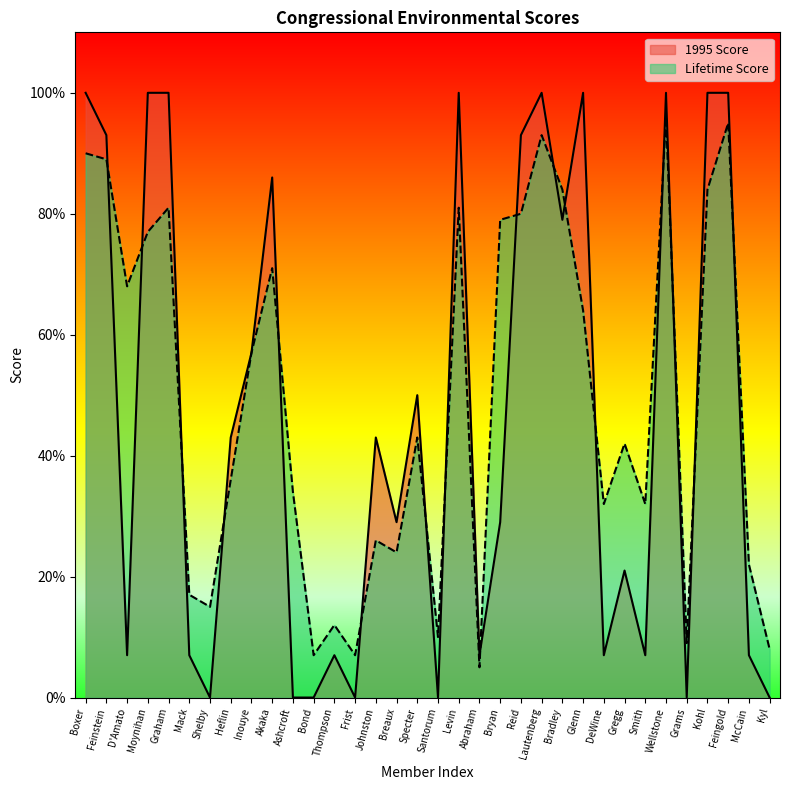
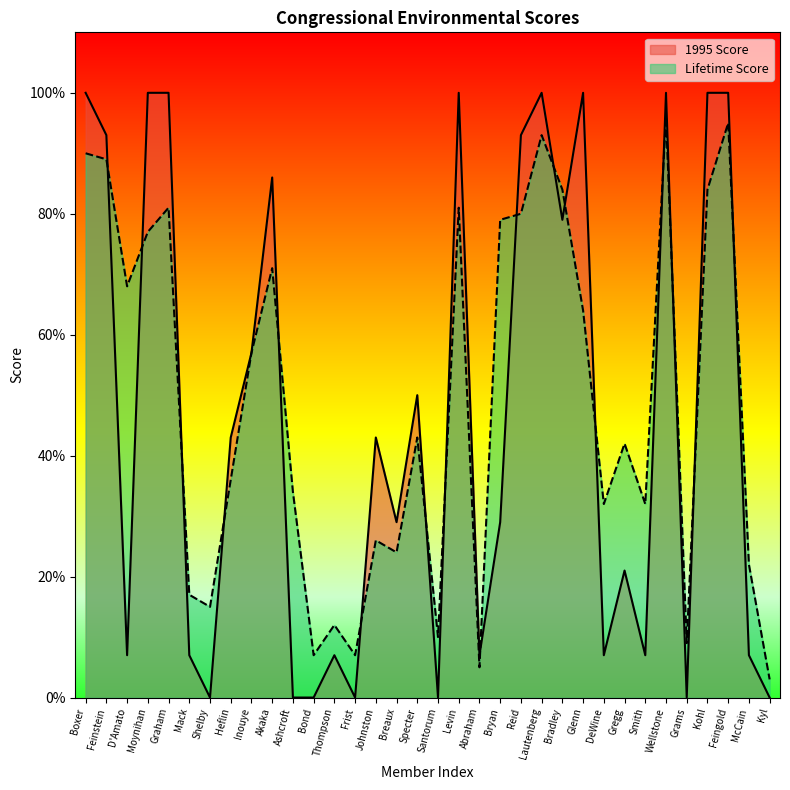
  {
    "1995 Score": {
      "Boxer": "100%",
      "Feinstein": "93%",
      "D'Amato": "7%",
      "Moynihan": "100%",
      "Graham": "100%",
      "Mack": "7%",
      "Shelby": "0%",
      "Heflin": "43%",
      "Akaka": "86%",
      "Ashcroft": "0%",
      "Bond": "0%",
      "Thompson": "7%",
      "Frist": "0%",
      "Johnston": "43%",
      "Breaux": "29%",
      "Specter": "50%",
      "Santorum": "0%",
      "Levin": "100%",
      "Abraham": "7%",
      "Bryan": "29%",
      "Reid": "93%",
      "Lautenberg": "100%",
      "Bradley": "79%",
      "Glenn": "100%",
      "DeWine": "7%",
      "Gregg": "21%",
      "Smith": "7%",
      "Wellstone": "100%",
      "Grams": "0%",
      "Kohl": "100%",
      "Feingold": "100%",
      "McCain": "7%",
      "Kyl": "0%"
    },
    "Lifetime Score": {
      "Boxer": "90%",
      "Feinstein": "89%",
      "D'Amato": "68%",
      "Moynihan": "77%",
      "Graham": "81%",
      "Mack": "17%",
      "Shelby": "15%",
      "Heflin": "36%",
      "Akaka": "71%",
      "Ashcroft": "34%",
      "Bond": "7%",
      "Thompson": "12%",
      "Frist": "7%",
      "Johnston": "26%",
      "Breaux": "24%",
      "Specter": "43%",
      "Santorum": "10%",
      "Levin": "81%",
      "Abraham": "5%",
      "Bryan": "79%",
      "Reid": "80%",
      "Lautenberg": "93%",
      "Bradley": "84%",
      "Glenn": "64%",
      "DeWine": "32%",
      "Gregg": "42%",
      "Smith": "32%",
      "Wellstone": "96%",
      "Grams": "9%",
      "Kohl": "84%",
      "Feingold": "95%",
      "McCain": "22%",
-     "Kyl": "8%"
+     "Kyl": "3%"
    }
  }
